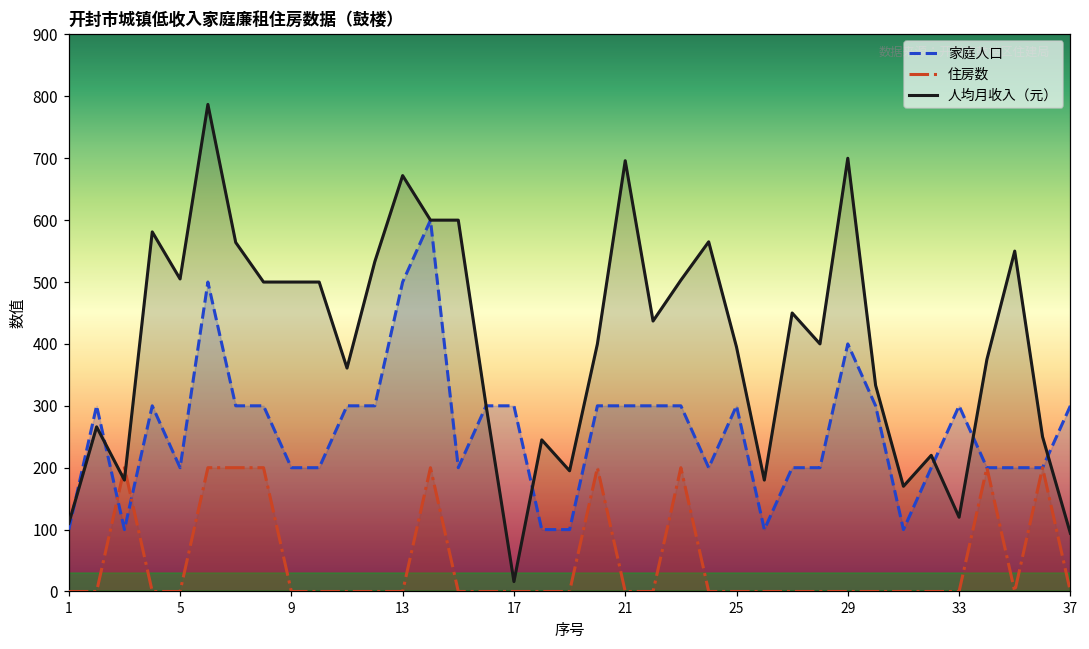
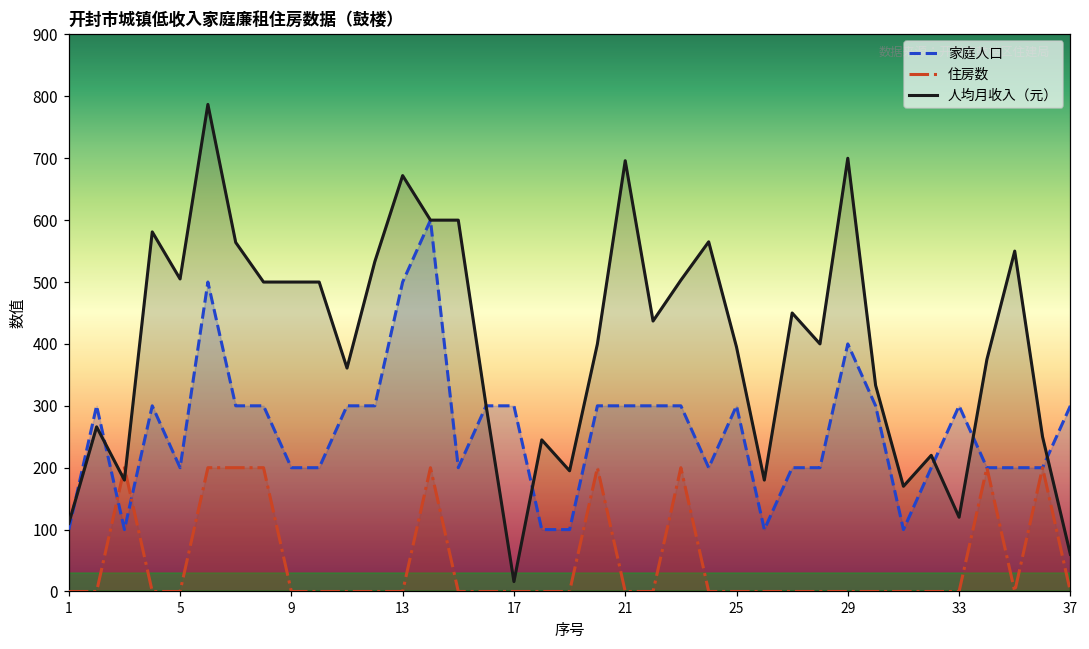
  {
    "家庭人口": {
      "1": 100,
      "5": 200,
      "9": 200,
      "13": 500,
      "17": 300,
      "21": 300,
      "25": 300,
      "29": 400,
      "33": 300,
      "37": 300
    },
    "住房数": {
      "1": 0,
      "5": 0,
      "9": 0,
      "13": 0,
      "17": 0,
      "21": 0,
      "25": 0,
      "29": 0,
      "33": 0,
      "37": 0
    },
    "人均月收入（元）": {
      "1": 110,
      "5": 510,
      "9": 500,
      "13": 670,
      "17": 20,
      "21": 700,
      "25": 400,
      "29": 700,
      "33": 120,
-     "37": 90
+     "37": 60
    }
  }
